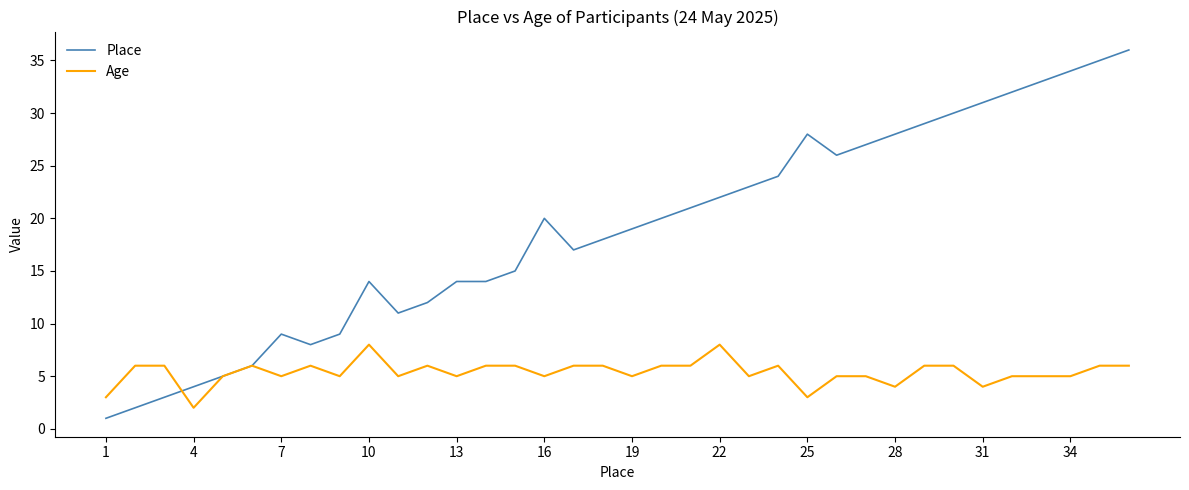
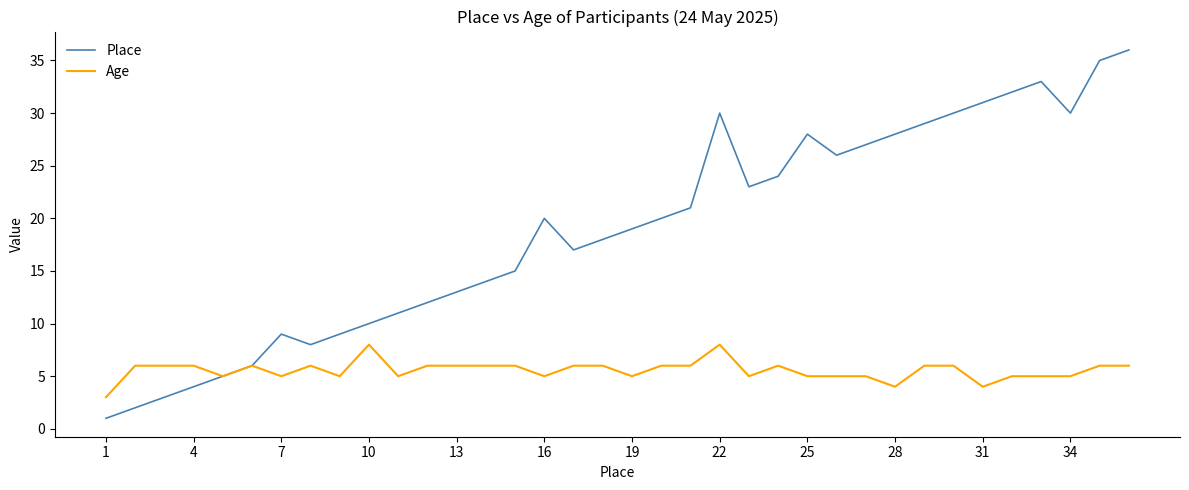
  {
    "Place": {
      "1": 1,
      "4": 4,
      "7": 9,
-     "10": 14,
-     "13": 14,
+     "10": 10,
+     "13": 13,
      "16": 20,
      "19": 19,
-     "22": 22,
+     "22": 30,
      "25": 28,
      "28": 28,
      "31": 31,
-     "34": 34
+     "34": 30
    },
    "Age": {
      "1": 3,
-     "4": 2,
+     "4": 6,
      "7": 5,
      "10": 8,
-     "13": 5,
+     "13": 6,
      "16": 5,
      "19": 5,
      "22": 8,
-     "25": 3,
+     "25": 5,
      "28": 4,
      "31": 4,
      "34": 5
    }
  }
